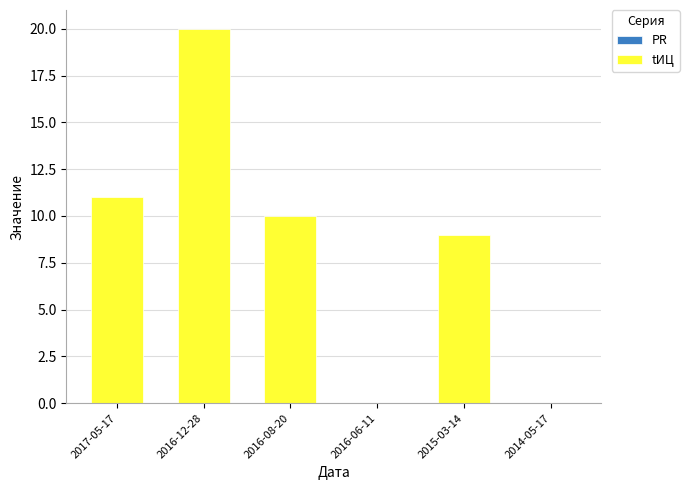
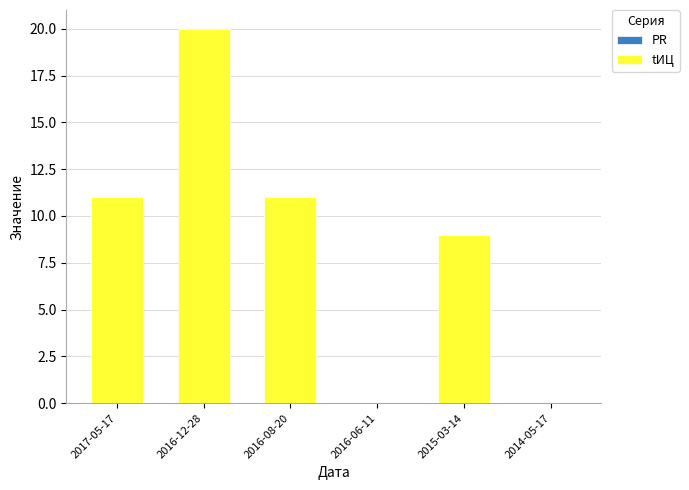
  {
    "PR": {
      "2017-05-17": 0,
      "2016-12-28": 0,
      "2016-08-20": 0,
      "2016-06-11": 0,
      "2015-03-14": 0,
      "2014-05-17": 0
    },
    "tИЦ": {
      "2017-05-17": 11,
      "2016-12-28": 20,
-     "2016-08-20": 10,
+     "2016-08-20": 11,
      "2016-06-11": 0,
      "2015-03-14": 9,
      "2014-05-17": 0
    }
  }
